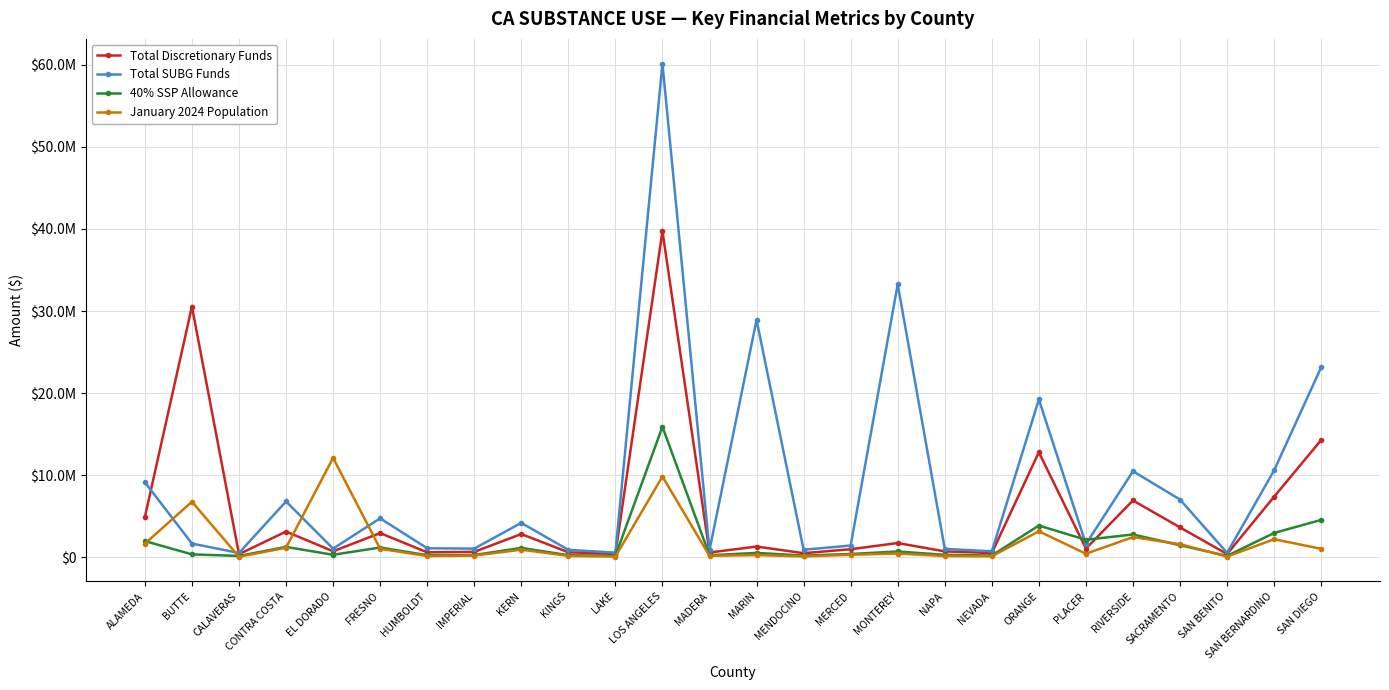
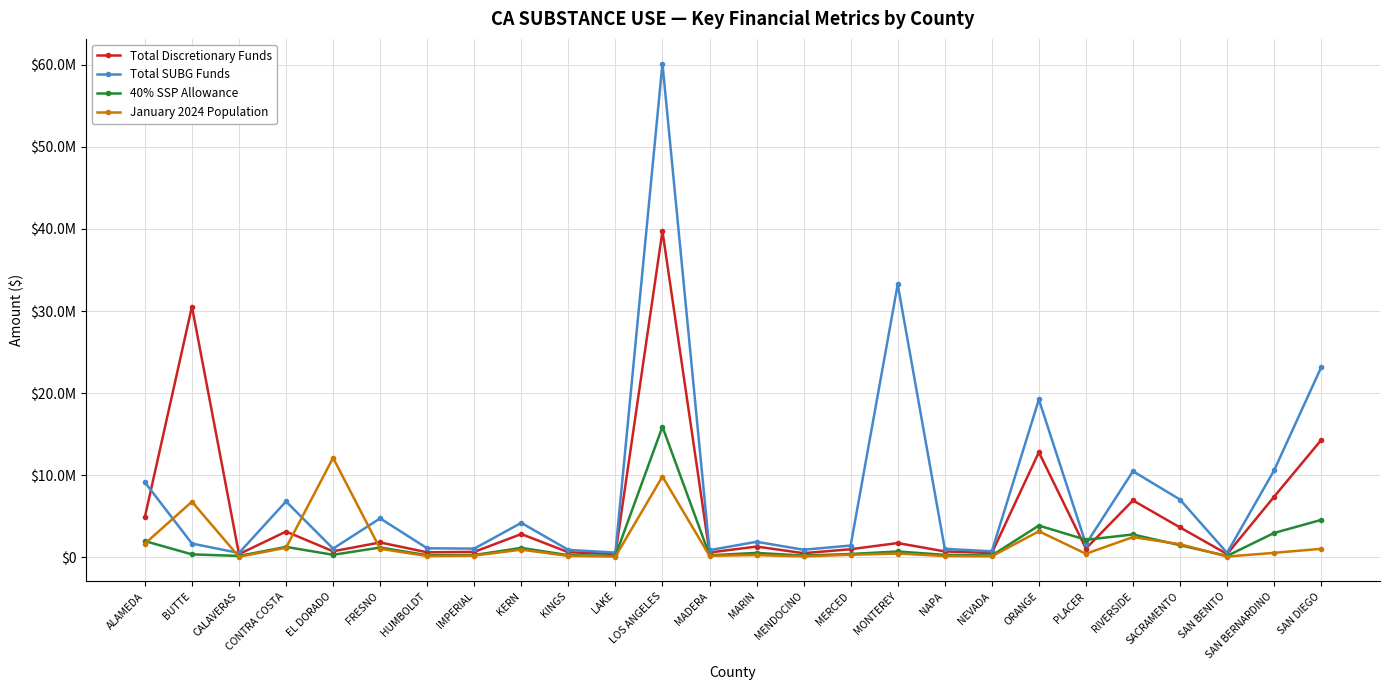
  {
    "Total Discretionary Funds": {
      "ALAMEDA": "$5000000",
      "BUTTE": "$31000000",
      "CONTRA COSTA": "$3000000",
      "EL DORADO": "$1000000",
-     "FRESNO": "$3000000",
+     "FRESNO": "$2000000",
      "HUMBOLDT": "$1000000",
      "IMPERIAL": "$1000000",
      "KERN": "$3000000",
      "LOS ANGELES": "$40000000",
      "MARIN": "$1000000",
      "MERCED": "$1000000",
      "MONTEREY": "$2000000",
      "ORANGE": "$13000000",
      "PLACER": "$1000000",
      "RIVERSIDE": "$7000000",
      "SACRAMENTO": "$4000000",
      "SAN BERNARDINO": "$7000000",
      "SAN DIEGO": "$14000000"
    },
    "Total SUBG Funds": {
      "ALAMEDA": "$9000000",
      "BUTTE": "$2000000",
      "CONTRA COSTA": "$7000000",
      "EL DORADO": "$1000000",
      "FRESNO": "$5000000",
      "HUMBOLDT": "$1000000",
      "IMPERIAL": "$1000000",
      "KERN": "$4000000",
      "LOS ANGELES": "$60000000",
-     "MARIN": "$29000000",
+     "MARIN": "$2000000",
      "MENDOCINO": "$1000000",
      "MERCED": "$1000000",
      "MONTEREY": "$33000000",
      "ORANGE": "$19000000",
      "PLACER": "$2000000",
      "RIVERSIDE": "$10000000",
      "SACRAMENTO": "$7000000",
      "SAN BERNARDINO": "$11000000",
      "SAN DIEGO": "$23000000"
    },
    "40% SSP Allowance": {
      "ALAMEDA": "$2000000",
      "BUTTE": "$0",
      "EL DORADO": "$0",
      "LOS ANGELES": "$16000000",
      "ORANGE": "$4000000",
      "PLACER": "$2000000",
      "RIVERSIDE": "$3000000",
      "SAN BERNARDINO": "$3000000",
      "SAN DIEGO": "$5000000"
    },
    "January 2024 Population": {
      "ALAMEDA": "$2000000",
      "BUTTE": "$7000000",
      "EL DORADO": "$12000000",
      "LOS ANGELES": "$10000000",
      "ORANGE": "$3000000",
      "PLACER": "$0",
      "RIVERSIDE": "$2000000",
-     "SAN BERNARDINO": "$2000000",
+     "SAN BERNARDINO": "$1000000",
      "SAN DIEGO": "$1000000"
    }
  }
